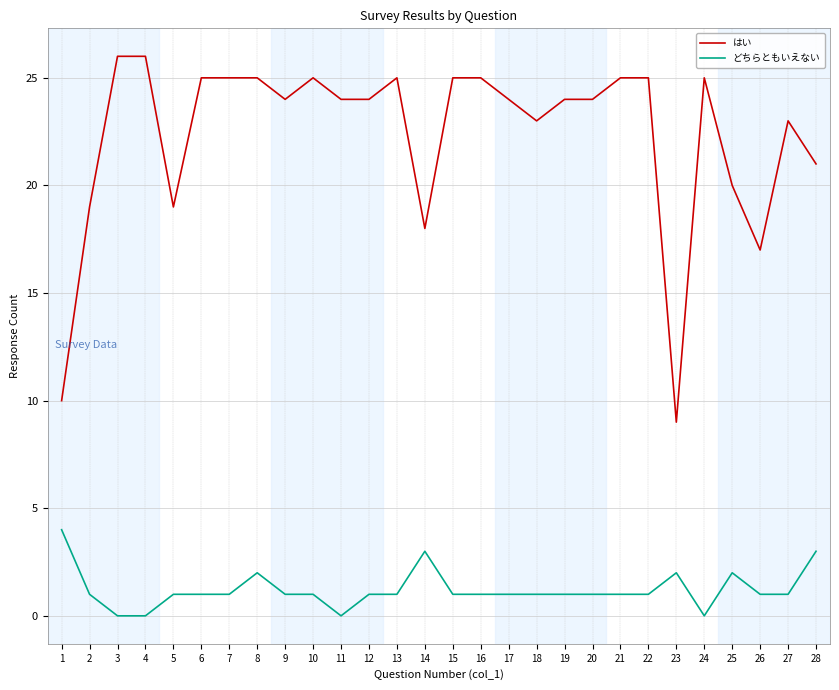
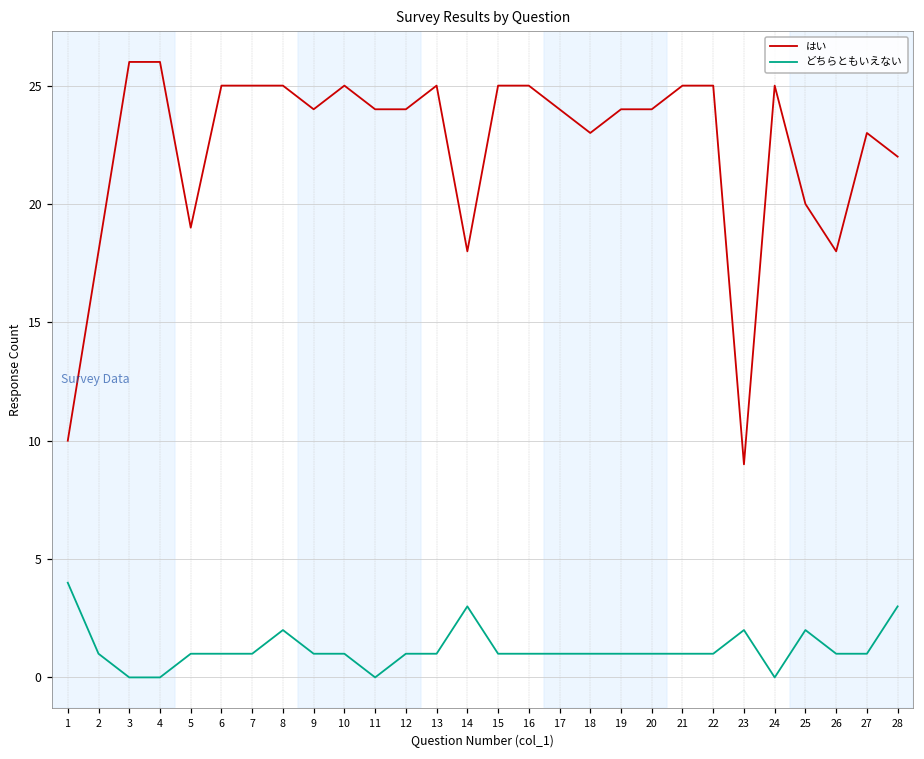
  {
    "はい": {
      "1": 10,
-     "2": 19,
+     "2": 18,
      "3": 26,
      "4": 26,
      "5": 19,
      "6": 25,
      "7": 25,
      "8": 25,
      "9": 24,
      "10": 25,
      "11": 24,
      "12": 24,
      "13": 25,
      "14": 18,
      "15": 25,
      "16": 25,
      "17": 24,
      "18": 23,
      "19": 24,
      "20": 24,
      "21": 25,
      "22": 25,
      "23": 9,
      "24": 25,
      "25": 20,
-     "26": 17,
+     "26": 18,
      "27": 23,
-     "28": 21
+     "28": 22
    },
    "どちらともいえない": {
      "1": 4,
      "2": 1,
      "3": 0,
      "4": 0,
      "5": 1,
      "6": 1,
      "7": 1,
      "8": 2,
      "9": 1,
      "10": 1,
      "11": 0,
      "12": 1,
      "13": 1,
      "14": 3,
      "15": 1,
      "16": 1,
      "17": 1,
      "18": 1,
      "19": 1,
      "20": 1,
      "21": 1,
      "22": 1,
      "23": 2,
      "24": 0,
      "25": 2,
      "26": 1,
      "27": 1,
      "28": 3
    }
  }
